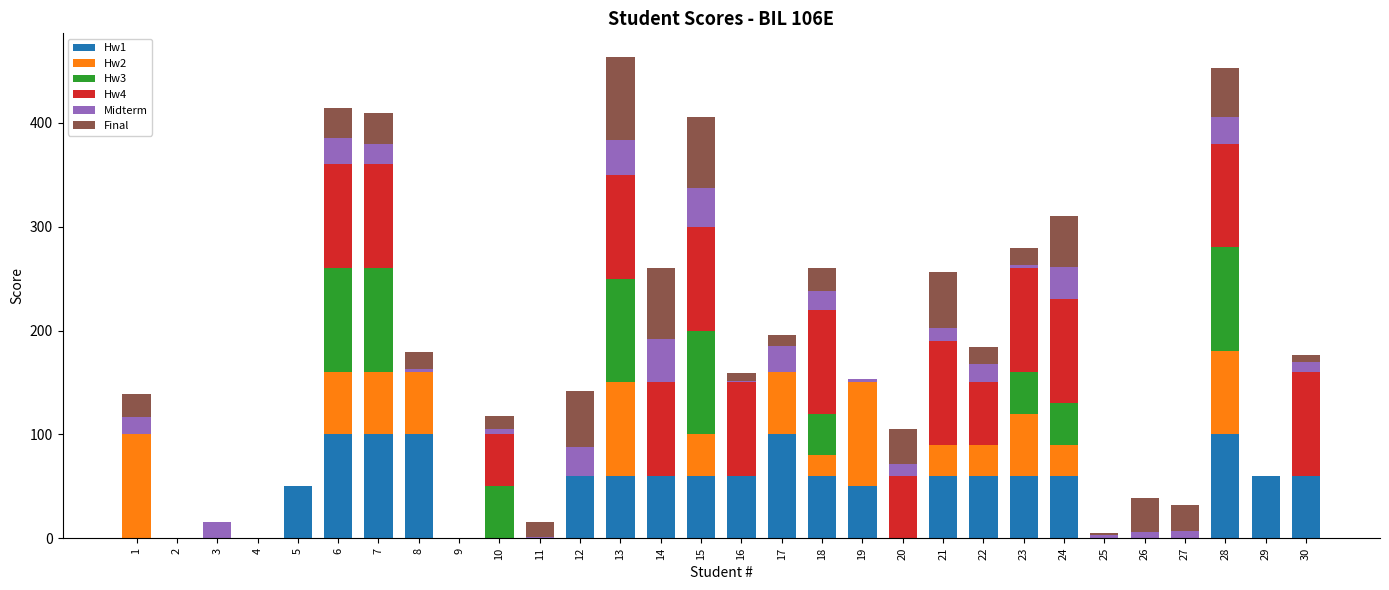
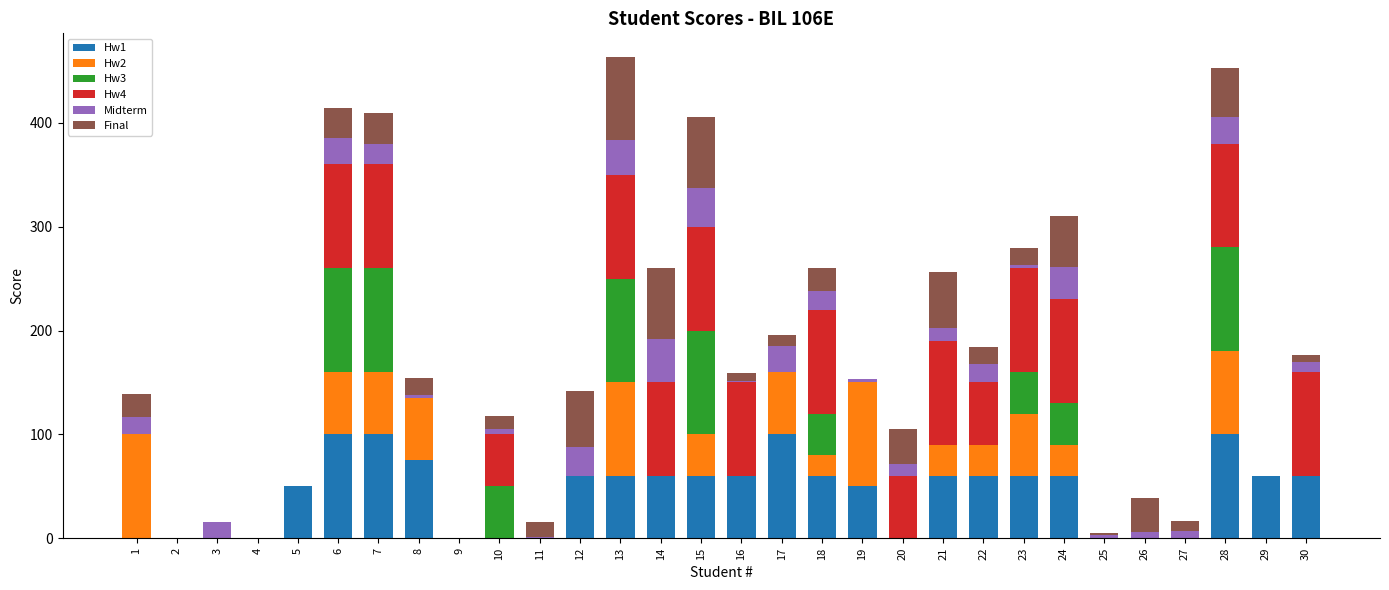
  {
    "Hw1": {
      "1": 0,
      "2": 0,
      "3": 0,
      "4": 0,
      "5": 50,
      "6": 100,
      "7": 100,
-     "8": 100,
+     "8": 75,
      "9": 0,
      "10": 0,
      "11": 0,
      "12": 60,
      "13": 60,
      "14": 60,
      "15": 60,
      "16": 60,
      "17": 100,
      "18": 60,
      "19": 50,
      "20": 0,
      "21": 60,
      "22": 60,
      "23": 60,
      "24": 60,
      "25": 0,
      "26": 0,
      "27": 0,
      "28": 100,
      "29": 60,
      "30": 60
    },
    "Hw2": {
      "1": 100,
      "2": 0,
      "3": 0,
      "4": 0,
      "5": 0,
      "6": 60,
      "7": 60,
      "8": 60,
      "9": 0,
      "10": 0,
      "11": 0,
      "12": 0,
      "13": 90,
      "14": 0,
      "15": 40,
      "16": 0,
      "17": 60,
      "18": 20,
      "19": 100,
      "20": 0,
      "21": 30,
      "22": 30,
      "23": 60,
      "24": 30,
      "25": 0,
      "26": 0,
      "27": 0,
      "28": 80,
      "29": 0,
      "30": 0
    },
    "Hw3": {
      "1": 0,
      "2": 0,
      "3": 0,
      "4": 0,
      "5": 0,
      "6": 100,
      "7": 100,
      "8": 0,
      "9": 0,
      "10": 50,
      "11": 0,
      "12": 0,
      "13": 100,
      "14": 0,
      "15": 100,
      "16": 0,
      "17": 0,
      "18": 40,
      "19": 0,
      "20": 0,
      "21": 0,
      "22": 0,
      "23": 40,
      "24": 40,
      "25": 0,
      "26": 0,
      "27": 0,
      "28": 100,
      "29": 0,
      "30": 0
    },
    "Hw4": {
      "1": 0,
      "2": 0,
      "3": 0,
      "4": 0,
      "5": 0,
      "6": 100,
      "7": 100,
      "8": 0,
      "9": 0,
      "10": 50,
      "11": 0,
      "12": 0,
      "13": 100,
      "14": 90,
      "15": 100,
      "16": 90,
      "17": 0,
      "18": 100,
      "19": 0,
      "20": 60,
      "21": 100,
      "22": 60,
      "23": 100,
      "24": 100,
      "25": 0,
      "26": 0,
      "27": 0,
      "28": 100,
      "29": 0,
      "30": 100
    },
    "Midterm": {
      "1": 17,
      "2": 0,
      "3": 16,
      "4": 0,
      "5": 0,
      "6": 25,
      "7": 20,
      "8": 3,
      "9": 0,
      "10": 5,
      "12": 28,
      "13": 33,
      "14": 42,
      "15": 37,
      "17": 25,
      "18": 18,
      "19": 3,
      "20": 11,
      "21": 12,
      "22": 18,
      "23": 3,
      "24": 31,
      "25": 3,
      "26": 6,
      "27": 7,
      "28": 26,
      "29": 0,
      "30": 10
    },
    "Final": {
      "1": 22,
      "2": 0,
      "3": 0,
      "4": 0,
      "5": 0,
      "6": 29,
      "7": 29,
      "8": 16,
      "9": 0,
      "10": 13,
      "11": 15,
      "12": 54,
      "13": 80,
      "14": 68,
      "15": 69,
      "16": 8,
      "17": 11,
      "18": 22,
      "19": 0,
      "20": 34,
      "21": 54,
      "22": 16,
      "23": 16,
      "24": 49,
      "26": 33,
-     "27": 25,
+     "27": 10,
      "28": 47,
      "29": 0,
      "30": 6
    }
  }
